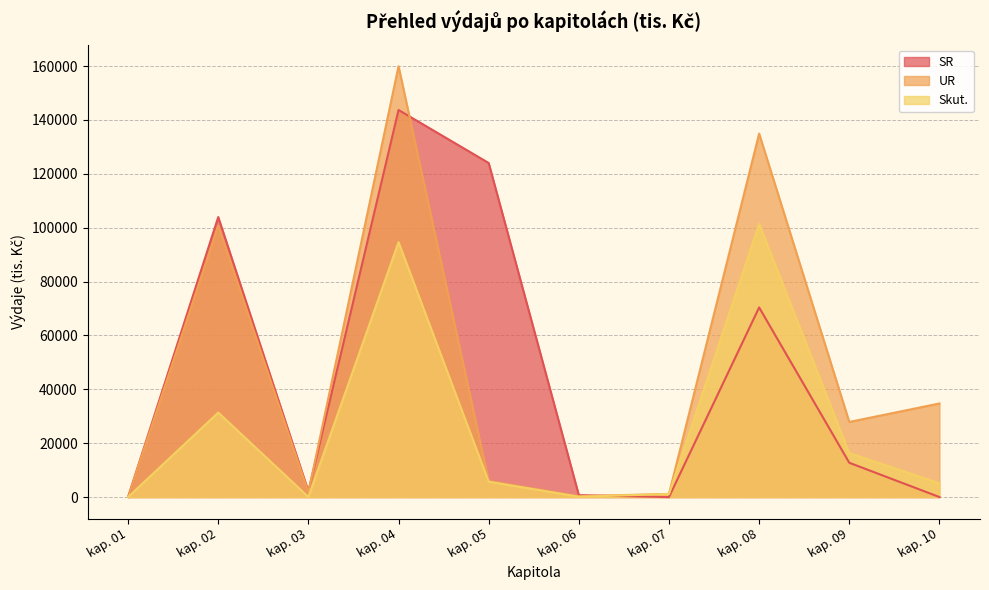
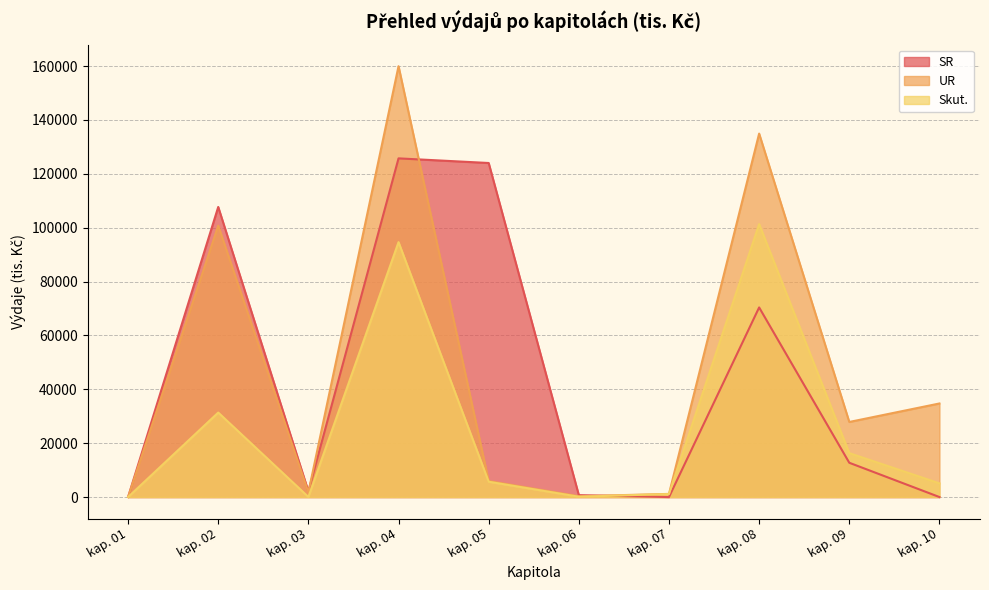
  {
    "SR": {
-     "kap. 02": 104000,
-     "kap. 04": 144000,
+     "kap. 02": 108000,
+     "kap. 04": 126000,
      "kap. 05": 124000,
      "kap. 07": 0,
      "kap. 08": 70000,
      "kap. 09": 13000,
      "kap. 10": 0
    }
  }
